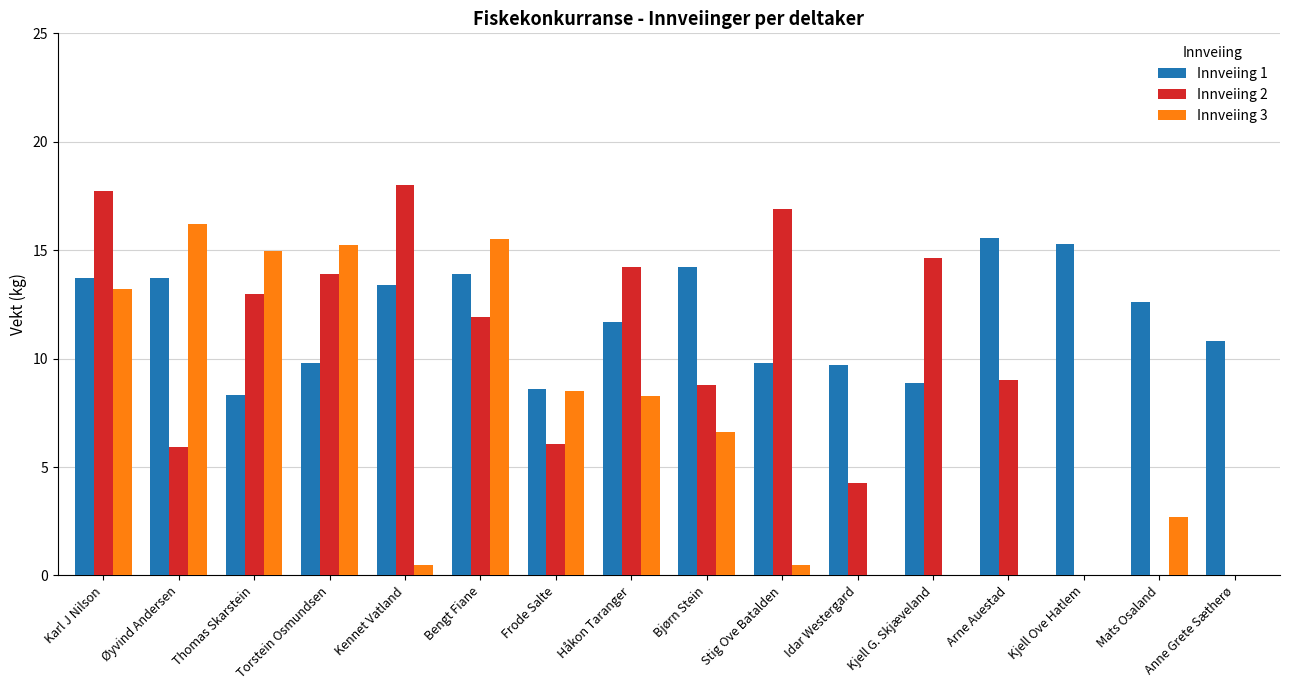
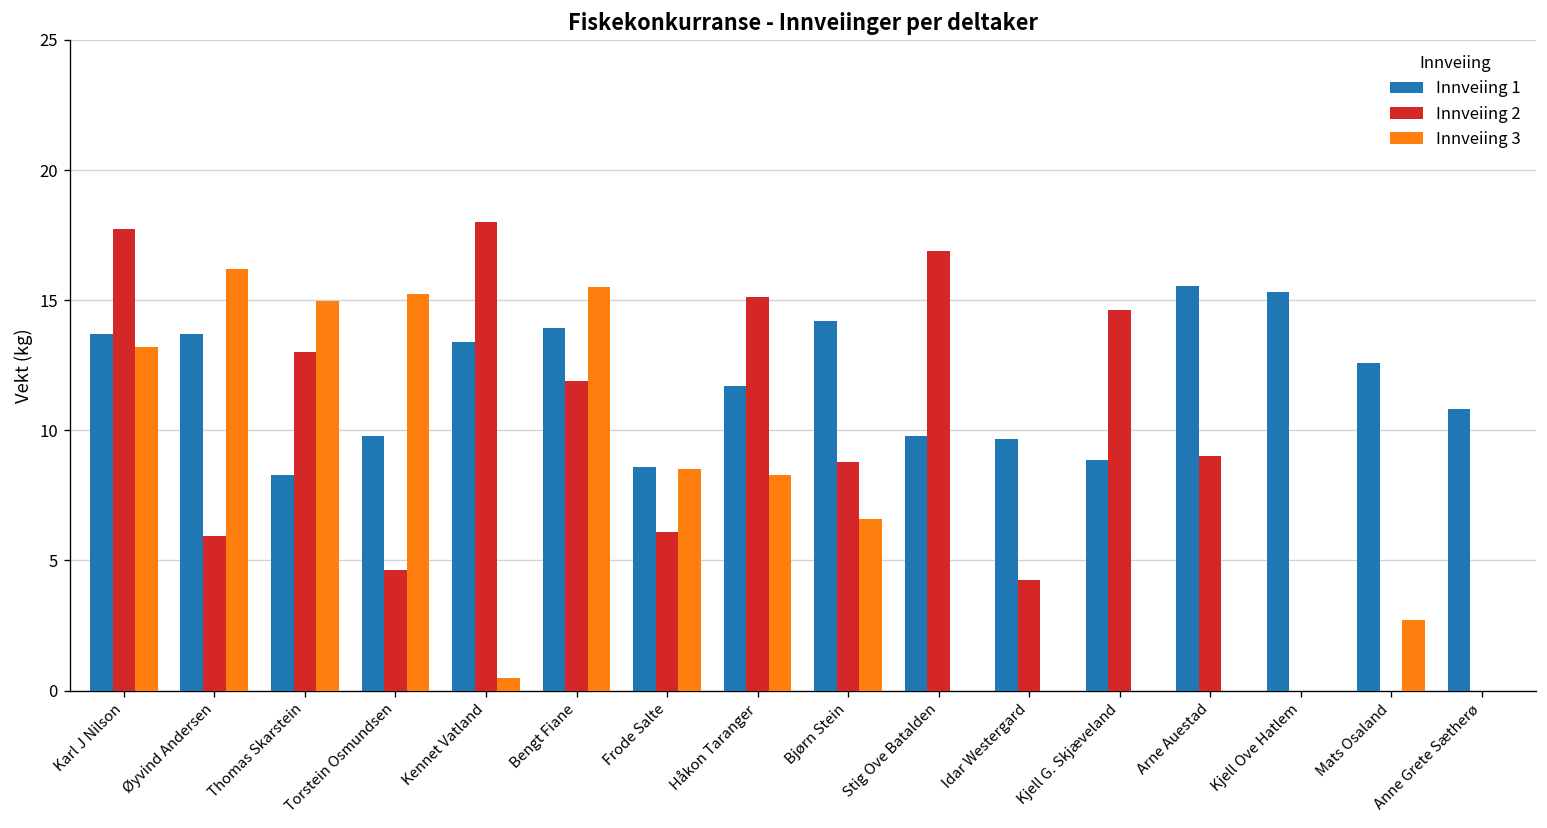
  {
    "Innveiing 1": {
      "Karl J Nilson": 13.7,
      "Øyvind Andersen": 13.7,
      "Thomas Skarstein": 8.3,
      "Torstein Osmundsen": 9.8,
      "Kennet Vatland": 13.4,
      "Bengt Fiane": 13.9,
      "Frode Salte": 8.6,
      "Håkon Taranger": 11.7,
      "Bjørn Stein": 14.2,
      "Stig Ove Batalden": 9.8,
      "Idar Westergard": 9.7,
      "Kjell G. Skjæveland": 8.9,
      "Arne Auestad": 15.6,
      "Kjell Ove Hatlem": 15.3,
      "Mats Osaland": 12.6,
      "Anne Grete Sætherø": 10.8
    },
    "Innveiing 2": {
      "Karl J Nilson": 17.8,
      "Øyvind Andersen": 5.9,
      "Thomas Skarstein": 13.0,
-     "Torstein Osmundsen": 13.9,
+     "Torstein Osmundsen": 4.6,
      "Kennet Vatland": 18.0,
      "Bengt Fiane": 11.9,
      "Frode Salte": 6.1,
-     "Håkon Taranger": 14.2,
+     "Håkon Taranger": 15.1,
      "Bjørn Stein": 8.8,
      "Stig Ove Batalden": 16.9,
      "Idar Westergard": 4.2,
      "Kjell G. Skjæveland": 14.6,
      "Arne Auestad": 9.0,
      "Kjell Ove Hatlem": 0.0,
      "Mats Osaland": 0.0,
      "Anne Grete Sætherø": 0.0
    },
    "Innveiing 3": {
      "Karl J Nilson": 13.2,
      "Øyvind Andersen": 16.2,
      "Thomas Skarstein": 15.0,
      "Torstein Osmundsen": 15.2,
      "Kennet Vatland": 0.5,
      "Bengt Fiane": 15.5,
      "Frode Salte": 8.5,
      "Håkon Taranger": 8.3,
      "Bjørn Stein": 6.6,
-     "Stig Ove Batalden": 0.5,
+     "Stig Ove Batalden": 0.0,
      "Idar Westergard": 0.0,
      "Kjell G. Skjæveland": 0.0,
      "Arne Auestad": 0.0,
      "Kjell Ove Hatlem": 0.0,
      "Mats Osaland": 2.7,
      "Anne Grete Sætherø": 0.0
    }
  }
